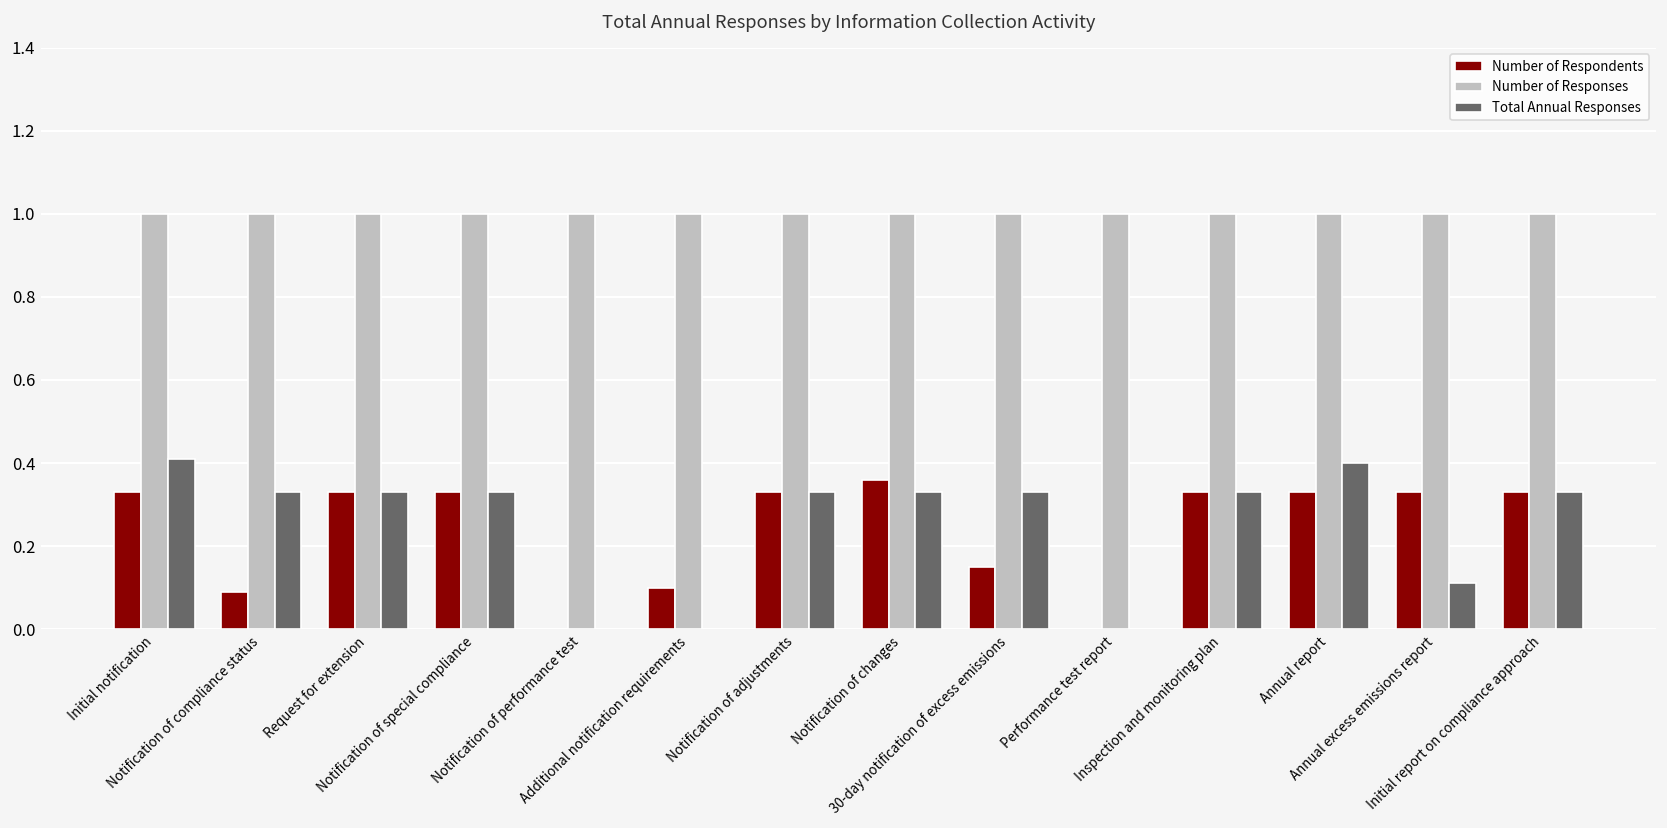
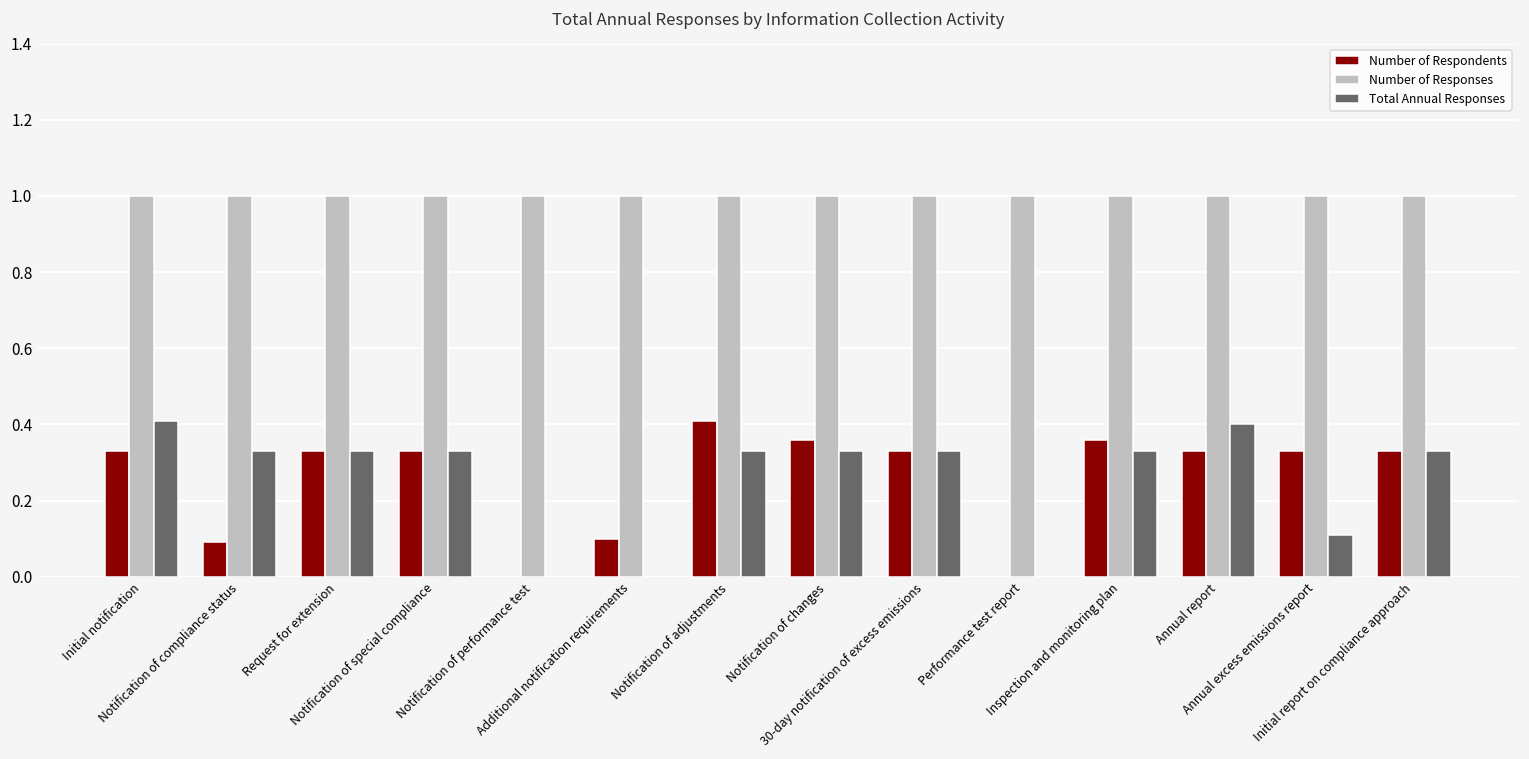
  {
    "Number of Respondents": {
      "Initial notification": 0.33,
      "Notification of compliance status": 0.09,
      "Request for extension": 0.33,
      "Notification of special compliance": 0.33,
      "Notification of performance test": 0.00,
      "Additional notification requirements": 0.10,
-     "Notification of adjustments": 0.33,
+     "Notification of adjustments": 0.41,
      "Notification of changes": 0.36,
-     "30-day notification of excess emissions": 0.15,
+     "30-day notification of excess emissions": 0.33,
      "Performance test report": 0.00,
-     "Inspection and monitoring plan": 0.33,
+     "Inspection and monitoring plan": 0.36,
      "Annual report": 0.33,
      "Annual excess emissions report": 0.33,
      "Initial report on compliance approach": 0.33
    },
    "Number of Responses": {
      "Initial notification": 1.00,
      "Notification of compliance status": 1.00,
      "Request for extension": 1.00,
      "Notification of special compliance": 1.00,
      "Notification of performance test": 1.00,
      "Additional notification requirements": 1.00,
      "Notification of adjustments": 1.00,
      "Notification of changes": 1.00,
      "30-day notification of excess emissions": 1.00,
      "Performance test report": 1.00,
      "Inspection and monitoring plan": 1.00,
      "Annual report": 1.00,
      "Annual excess emissions report": 1.00,
      "Initial report on compliance approach": 1.00
    },
    "Total Annual Responses": {
      "Initial notification": 0.41,
      "Notification of compliance status": 0.33,
      "Request for extension": 0.33,
      "Notification of special compliance": 0.33,
      "Notification of performance test": 0.00,
      "Additional notification requirements": 0.00,
      "Notification of adjustments": 0.33,
      "Notification of changes": 0.33,
      "30-day notification of excess emissions": 0.33,
      "Performance test report": 0.00,
      "Inspection and monitoring plan": 0.33,
      "Annual report": 0.40,
      "Annual excess emissions report": 0.11,
      "Initial report on compliance approach": 0.33
    }
  }
